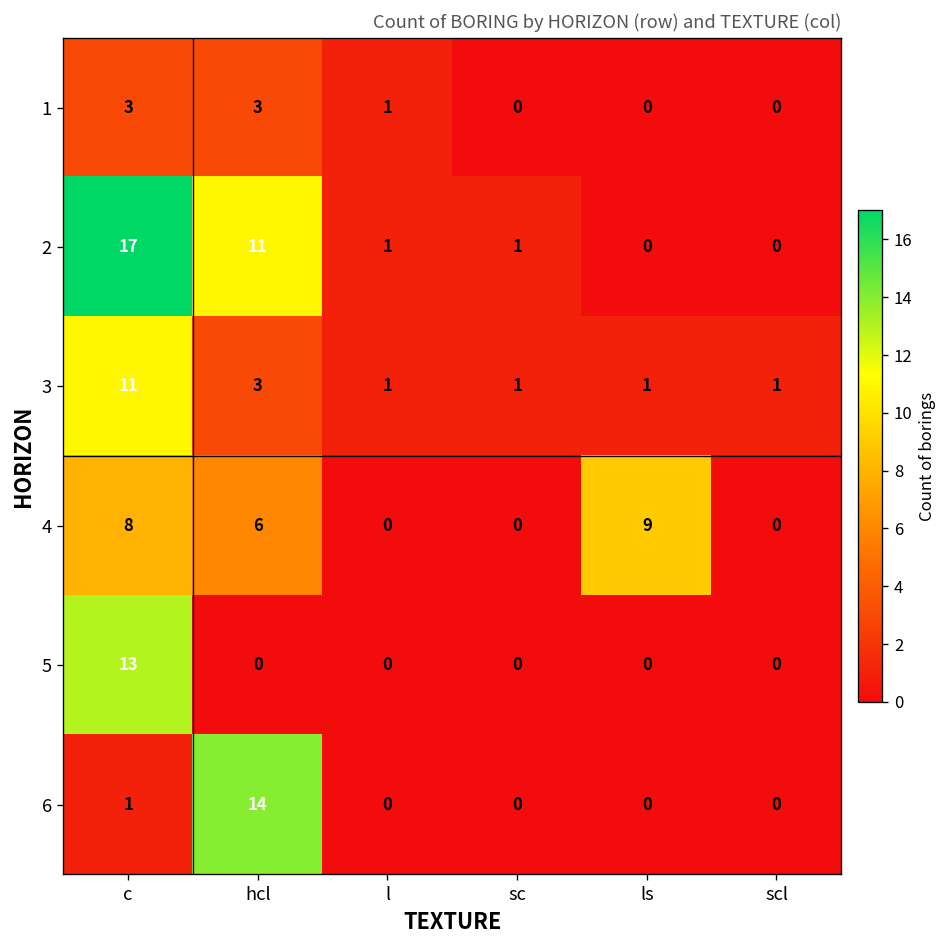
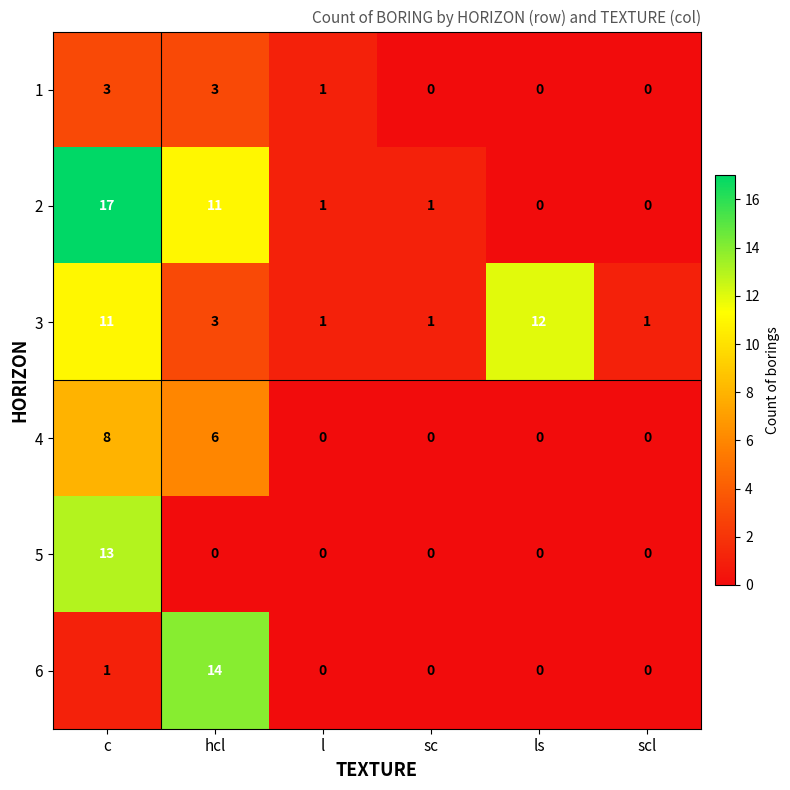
  {
    "1": {
      "c": 3,
      "hcl": 3,
      "l": 1,
      "sc": 0,
      "ls": 0,
      "scl": 0
    },
    "2": {
      "c": 17,
      "hcl": 11,
      "l": 1,
      "sc": 1,
      "ls": 0,
      "scl": 0
    },
    "3": {
      "c": 11,
      "hcl": 3,
      "l": 1,
      "sc": 1,
-     "ls": 1,
+     "ls": 12,
      "scl": 1
    },
    "4": {
      "c": 8,
      "hcl": 6,
      "l": 0,
      "sc": 0,
-     "ls": 9,
+     "ls": 0,
      "scl": 0
    },
    "5": {
      "c": 13,
      "hcl": 0,
      "l": 0,
      "sc": 0,
      "ls": 0,
      "scl": 0
    },
    "6": {
      "c": 1,
      "hcl": 14,
      "l": 0,
      "sc": 0,
      "ls": 0,
      "scl": 0
    }
  }
